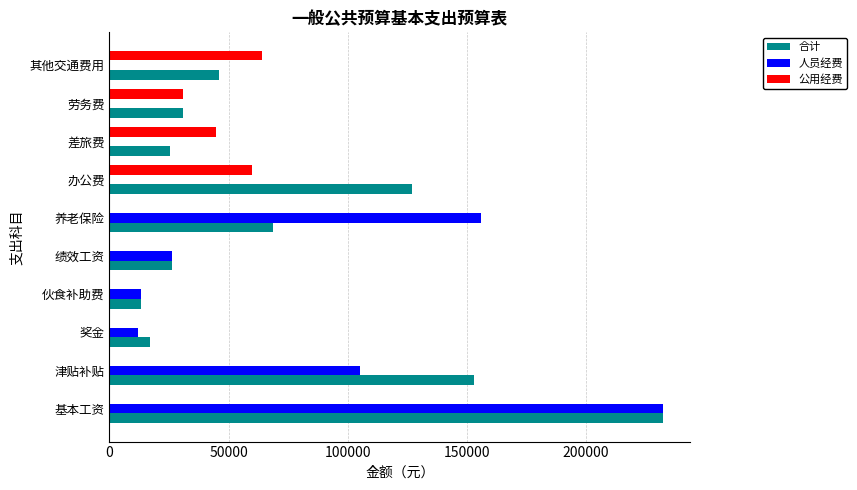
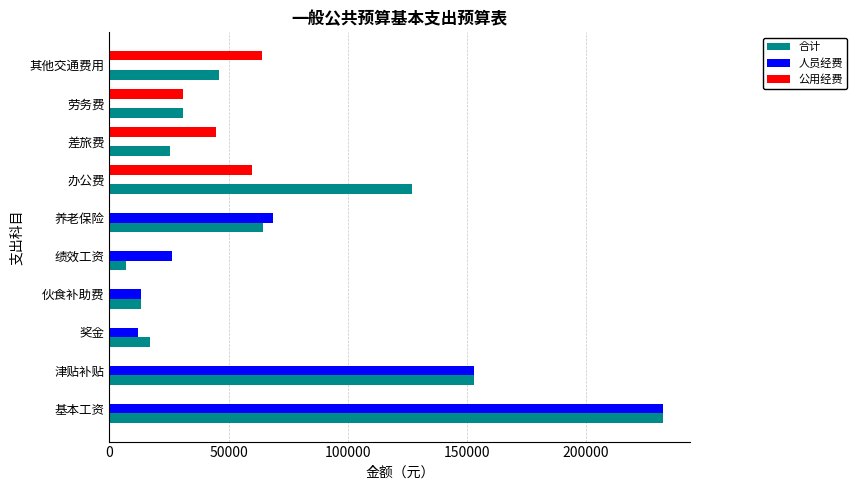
  {
    "合计": {
      "其他交通费用": 46000,
      "劳务费": 31000,
      "差旅费": 26000,
      "办公费": 127000,
-     "养老保险": 68000,
-     "绩效工资": 26000,
+     "养老保险": 65000,
+     "绩效工资": 7000,
      "伙食补助费": 13000,
      "奖金": 17000,
      "津贴补贴": 153000,
      "基本工资": 232000
    },
    "人员经费": {
      "其他交通费用": 0,
      "劳务费": 0,
      "差旅费": 0,
      "办公费": 0,
-     "养老保险": 156000,
+     "养老保险": 68000,
      "绩效工资": 26000,
      "伙食补助费": 13000,
      "奖金": 12000,
-     "津贴补贴": 105000,
+     "津贴补贴": 153000,
      "基本工资": 232000
    },
    "公用经费": {
      "其他交通费用": 64000,
      "劳务费": 31000,
      "差旅费": 45000,
      "办公费": 60000,
      "养老保险": 0,
      "绩效工资": 0,
      "伙食补助费": 0,
      "奖金": 0,
      "津贴补贴": 0,
      "基本工资": 0
    }
  }
